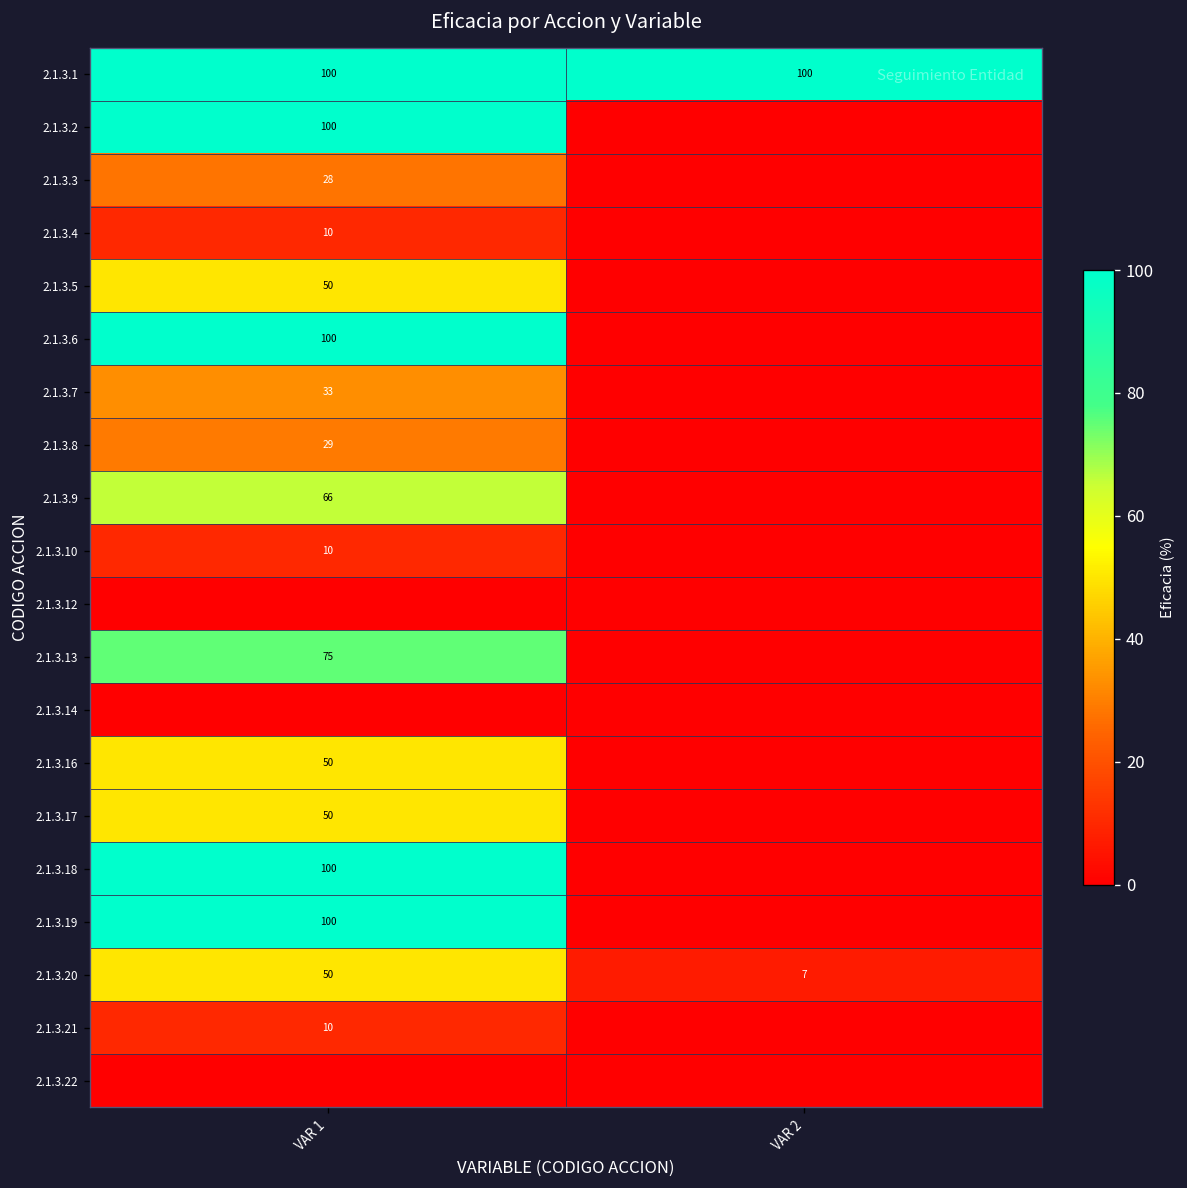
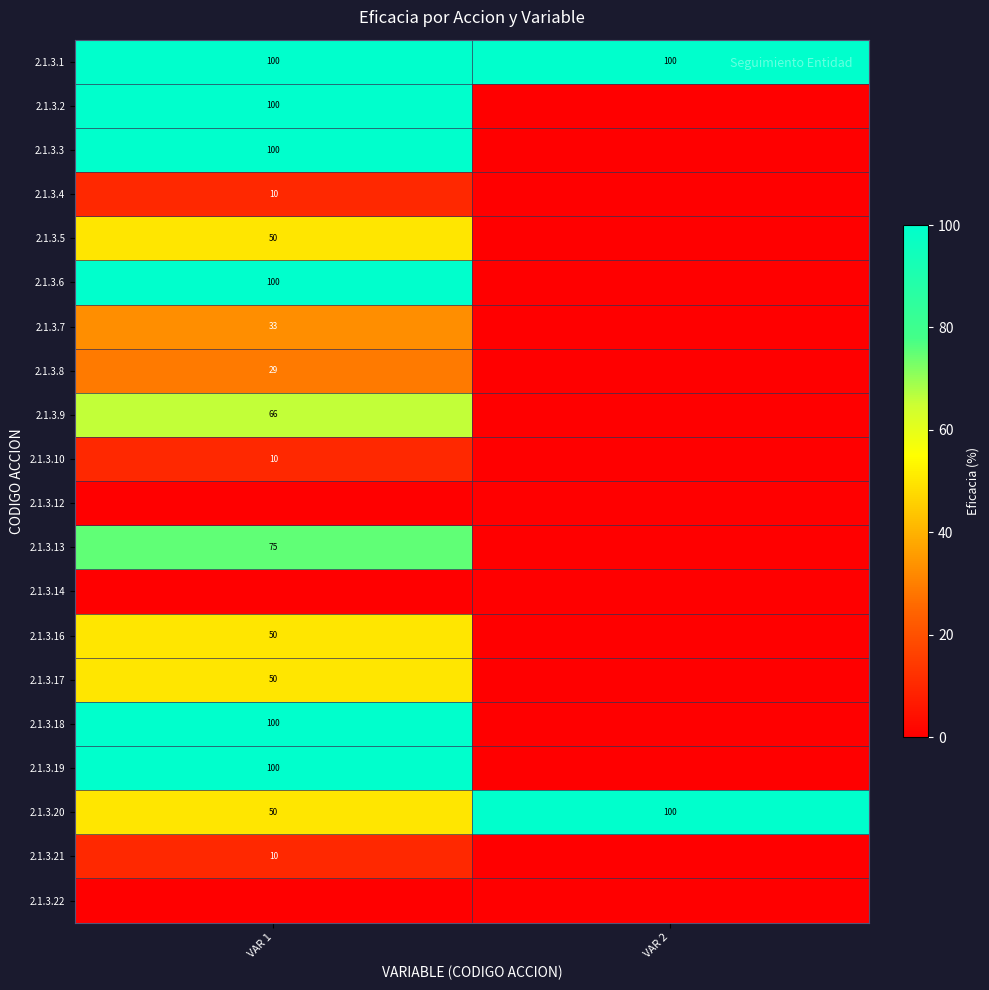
  {
    "2.1.3.1": {
      "VAR 1": 100
    },
    "2.1.3.2": {
      "VAR 1": 100
    },
    "2.1.3.3": {
-     "VAR 1": 28
+     "VAR 1": 100
    },
    "2.1.3.4": {
      "VAR 1": 10
    },
    "2.1.3.5": {
      "VAR 1": 50
    },
    "2.1.3.6": {
      "VAR 1": 100
    },
    "2.1.3.7": {
      "VAR 1": 33
    },
    "2.1.3.8": {
      "VAR 1": 29
    },
    "2.1.3.9": {
      "VAR 1": 66
    },
    "2.1.3.10": {
      "VAR 1": 10
    },
    "2.1.3.13": {
      "VAR 1": 75
    },
    "2.1.3.16": {
      "VAR 1": 50
    },
    "2.1.3.17": {
      "VAR 1": 50
    },
    "2.1.3.18": {
      "VAR 1": 100
    },
    "2.1.3.19": {
      "VAR 1": 100
    },
    "2.1.3.20": {
      "VAR 1": 50,
-     "VAR 2": 7
+     "VAR 2": 100
    },
    "2.1.3.21": {
      "VAR 1": 10
    }
  }
